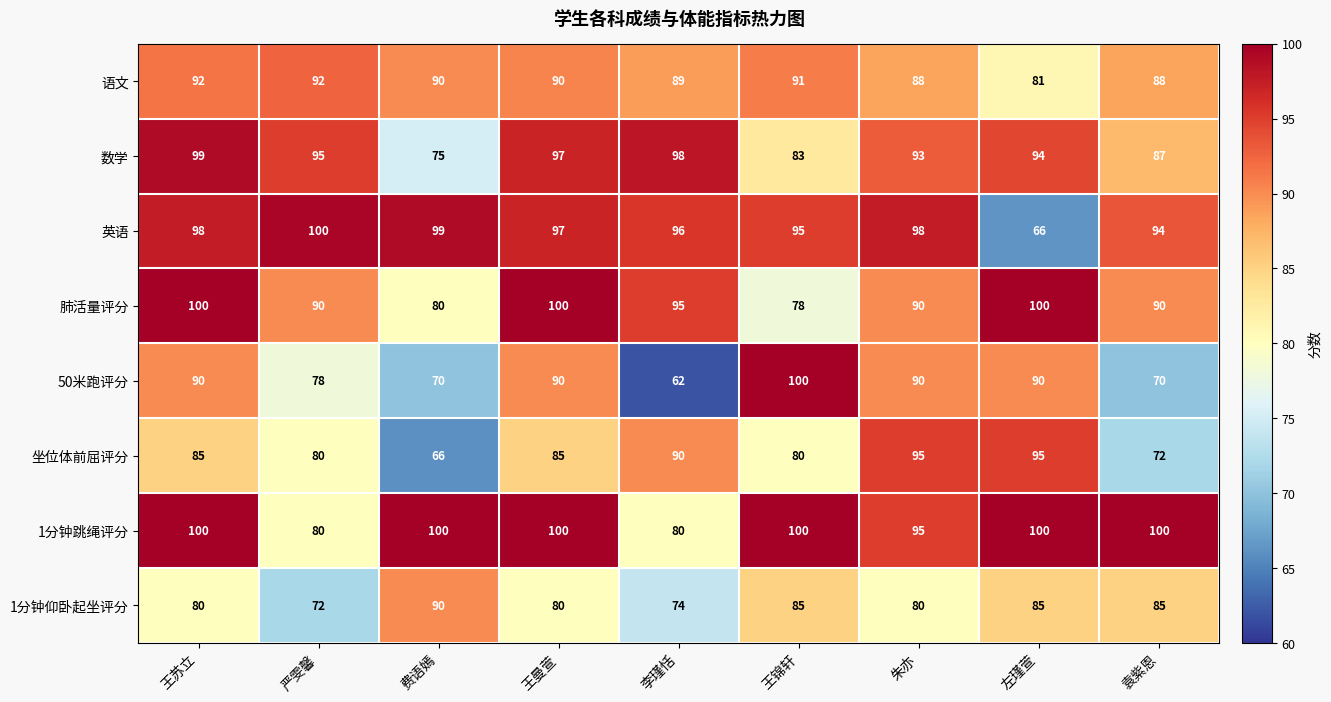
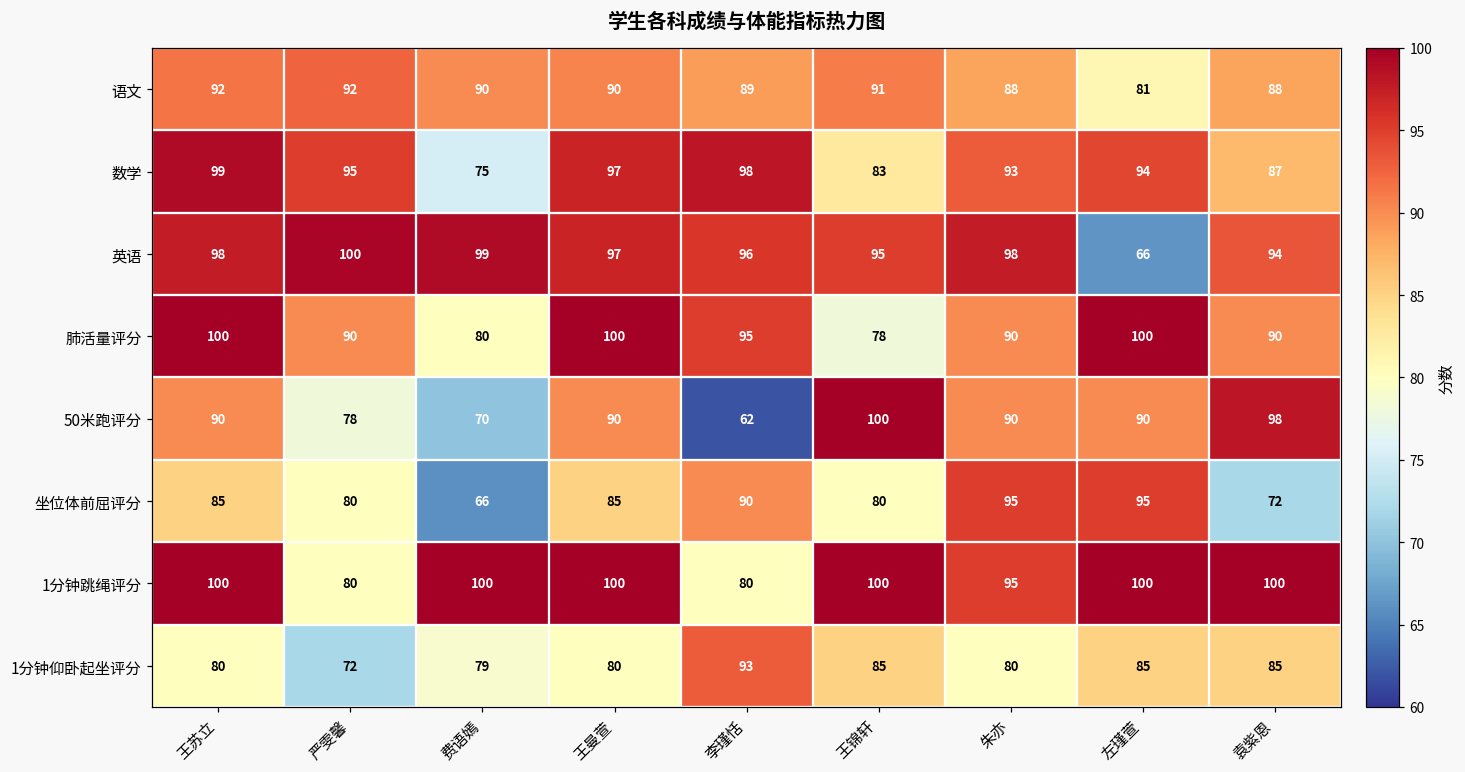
  {
    "语文": {
      "王苏立": 92,
      "严雯馨": 92,
      "费语嫣": 90,
      "王曼萱": 90,
      "李瑾恬": 89,
      "王锦轩": 91,
      "朱亦": 88,
      "左瑾萱": 81,
      "袁紫恩": 88
    },
    "数学": {
      "王苏立": 99,
      "严雯馨": 95,
      "费语嫣": 75,
      "王曼萱": 97,
      "李瑾恬": 98,
      "王锦轩": 83,
      "朱亦": 93,
      "左瑾萱": 94,
      "袁紫恩": 87
    },
    "英语": {
      "王苏立": 98,
      "严雯馨": 100,
      "费语嫣": 99,
      "王曼萱": 97,
      "李瑾恬": 96,
      "王锦轩": 95,
      "朱亦": 98,
      "左瑾萱": 66,
      "袁紫恩": 94
    },
    "肺活量评分": {
      "王苏立": 100,
      "严雯馨": 90,
      "费语嫣": 80,
      "王曼萱": 100,
      "李瑾恬": 95,
      "王锦轩": 78,
      "朱亦": 90,
      "左瑾萱": 100,
      "袁紫恩": 90
    },
    "50米跑评分": {
      "王苏立": 90,
      "严雯馨": 78,
      "费语嫣": 70,
      "王曼萱": 90,
      "李瑾恬": 62,
      "王锦轩": 100,
      "朱亦": 90,
      "左瑾萱": 90,
-     "袁紫恩": 70
+     "袁紫恩": 98
    },
    "坐位体前屈评分": {
      "王苏立": 85,
      "严雯馨": 80,
      "费语嫣": 66,
      "王曼萱": 85,
      "李瑾恬": 90,
      "王锦轩": 80,
      "朱亦": 95,
      "左瑾萱": 95,
      "袁紫恩": 72
    },
    "1分钟跳绳评分": {
      "王苏立": 100,
      "严雯馨": 80,
      "费语嫣": 100,
      "王曼萱": 100,
      "李瑾恬": 80,
      "王锦轩": 100,
      "朱亦": 95,
      "左瑾萱": 100,
      "袁紫恩": 100
    },
    "1分钟仰卧起坐评分": {
      "王苏立": 80,
      "严雯馨": 72,
-     "费语嫣": 90,
+     "费语嫣": 79,
      "王曼萱": 80,
-     "李瑾恬": 74,
+     "李瑾恬": 93,
      "王锦轩": 85,
      "朱亦": 80,
      "左瑾萱": 85,
      "袁紫恩": 85
    }
  }
